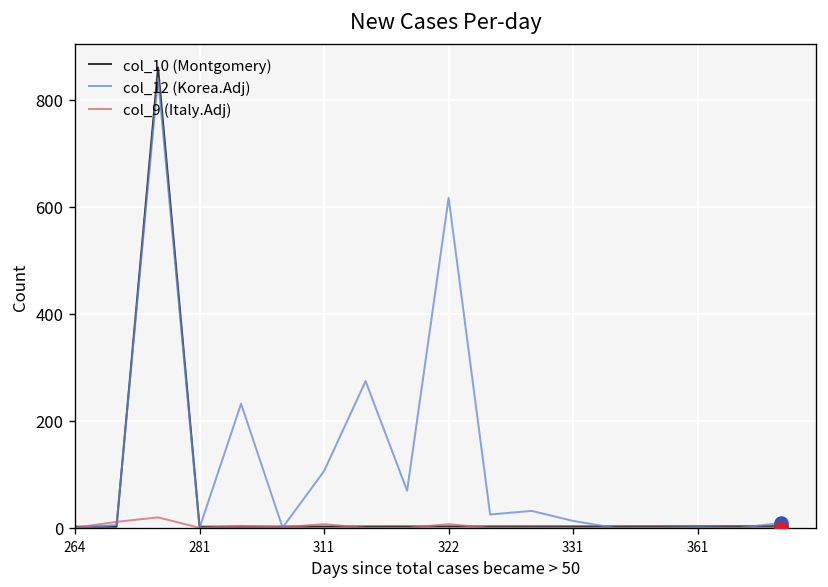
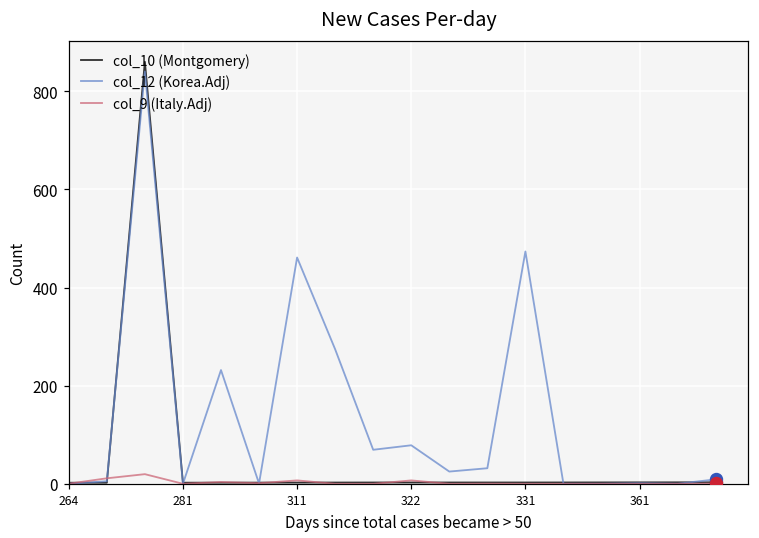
  {
    "col_12 (Korea.Adj)": {
-     "311": 110,
-     "322": 620,
-     "331": 10
+     "311": 460,
+     "322": 80,
+     "331": 470
    }
  }
